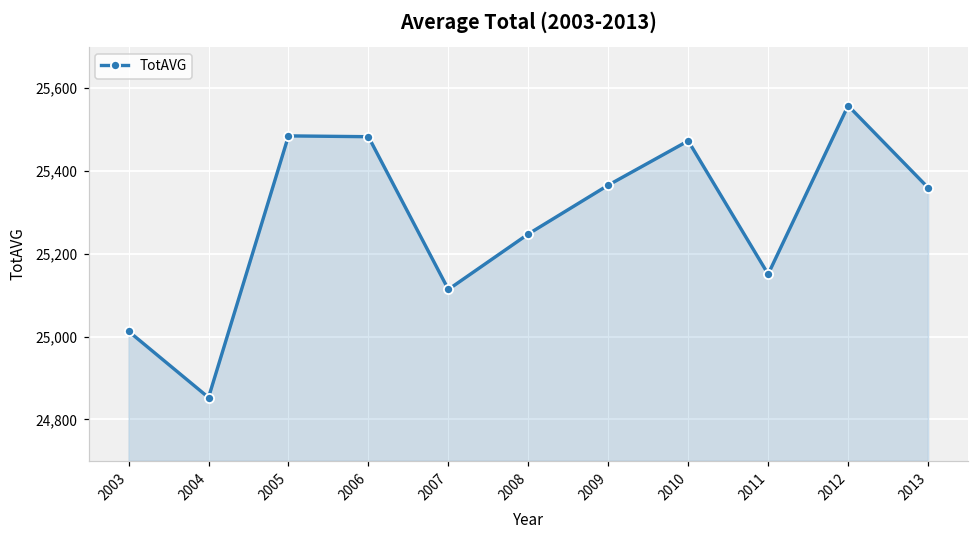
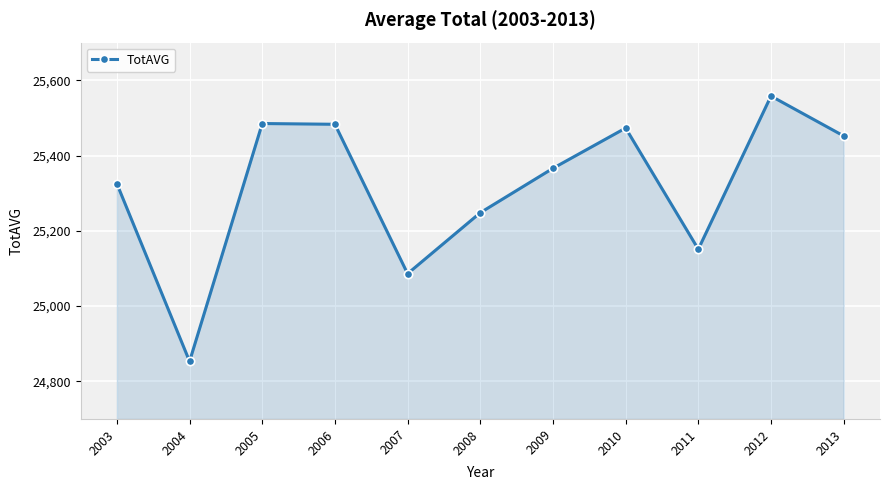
  {
-   "2003": "25,010",
+   "2003": "25,330",
    "2004": "24,850",
    "2005": "25,490",
    "2006": "25,480",
-   "2007": "25,110",
+   "2007": "25,090",
    "2008": "25,250",
    "2009": "25,370",
    "2010": "25,470",
    "2011": "25,150",
    "2012": "25,560",
-   "2013": "25,360"
+   "2013": "25,450"
  }
